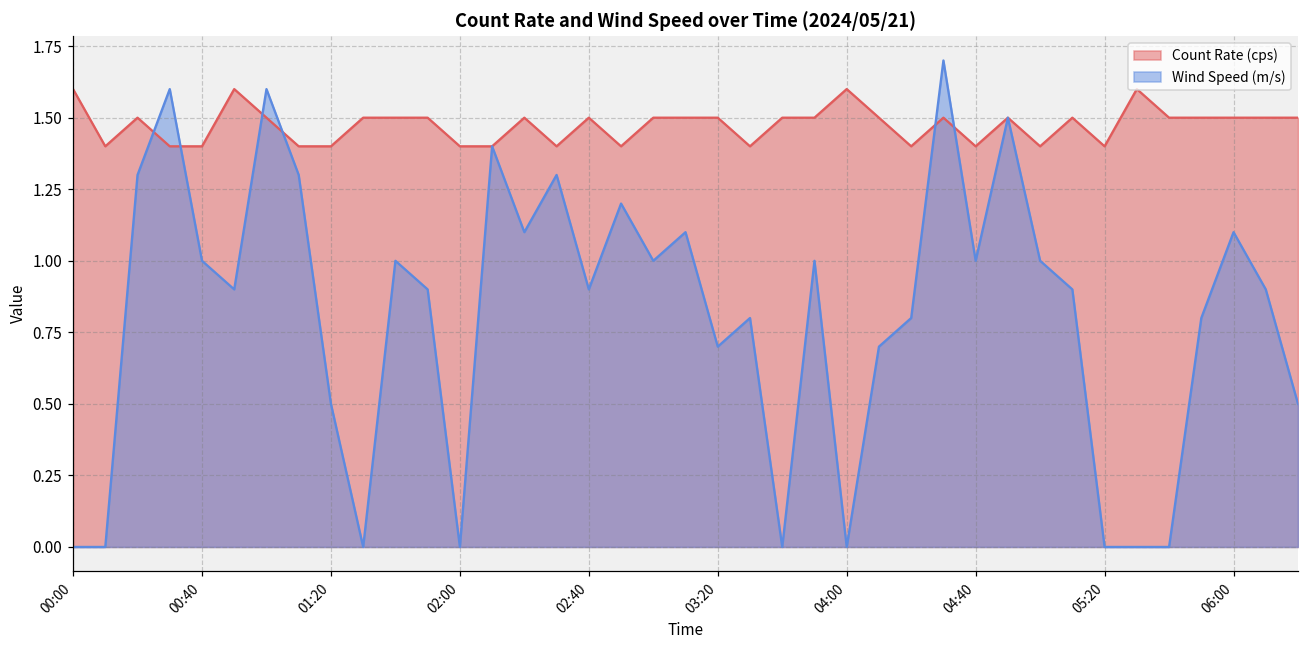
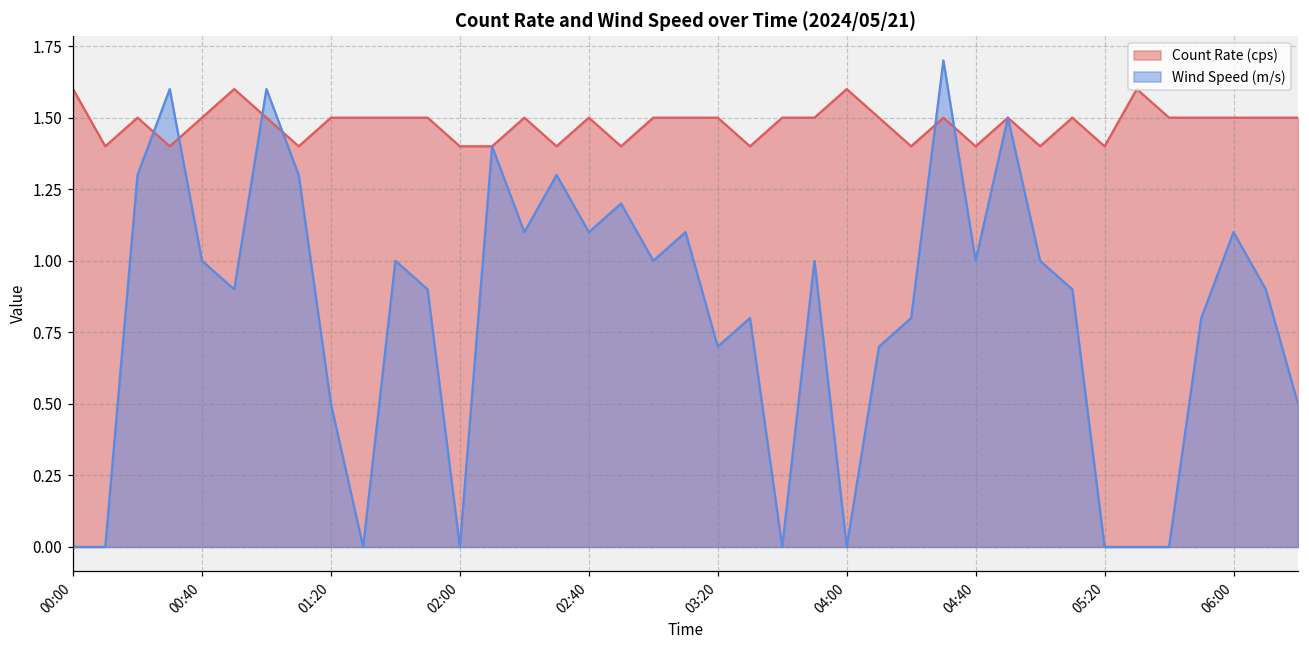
  {
    "Count Rate (cps)": {
      "00:00": 1.6,
-     "00:40": 1.4,
-     "01:20": 1.4,
+     "00:40": 1.5,
+     "01:20": 1.5,
      "02:00": 1.4,
      "02:40": 1.5,
      "03:20": 1.5,
      "04:00": 1.6,
      "04:40": 1.4,
      "05:20": 1.4,
      "06:00": 1.5
    },
    "Wind Speed (m/s)": {
      "00:00": 0.0,
      "00:40": 1.0,
      "01:20": 0.5,
      "02:00": 0.0,
-     "02:40": 0.9,
+     "02:40": 1.1,
      "03:20": 0.7,
      "04:00": 0.0,
      "04:40": 1.0,
      "05:20": 0.0,
      "06:00": 1.1
    }
  }
